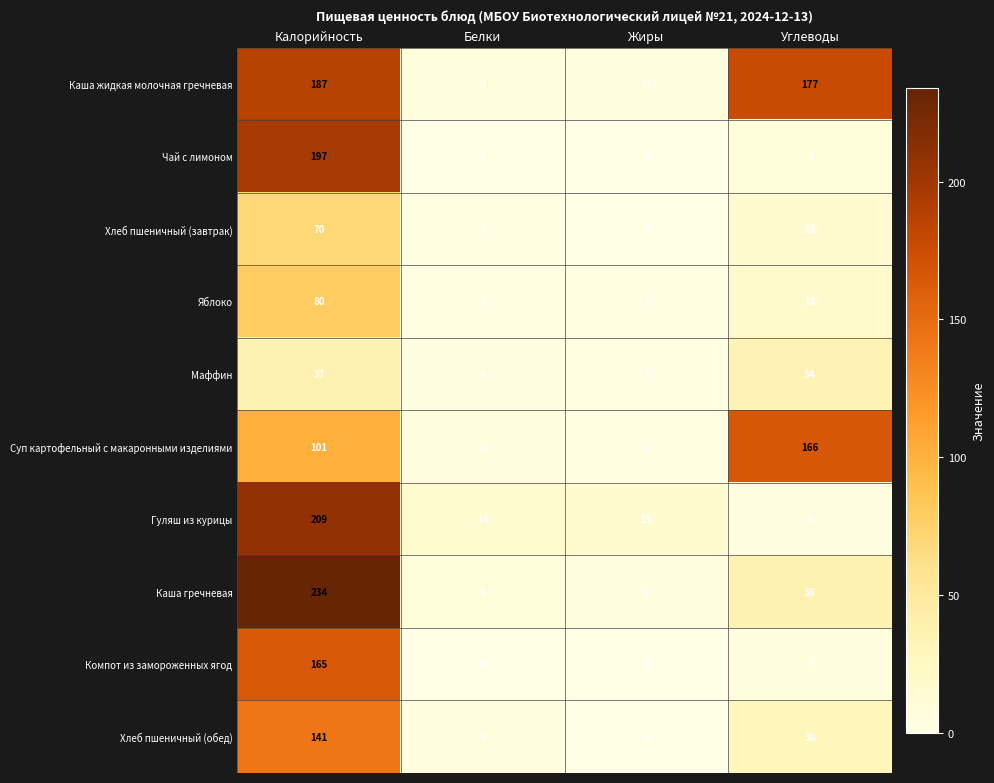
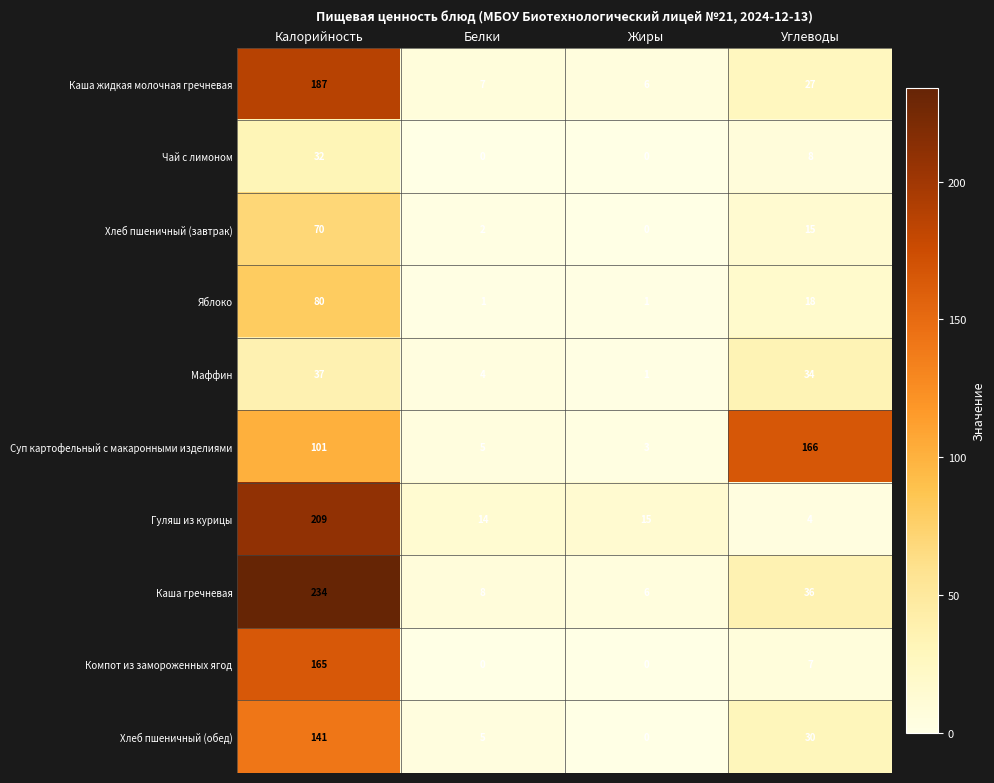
  {
    "Каша жидкая молочная гречневая": {
      "Калорийность": 187,
-     "Углеводы": 177
+     "Углеводы": 27
    },
    "Чай с лимоном": {
-     "Калорийность": 197
+     "Калорийность": 32
    },
    "Хлеб пшеничный (завтрак)": {
      "Калорийность": 70
    },
    "Яблоко": {
      "Калорийность": 80,
      "Углеводы": 18
    },
    "Маффин": {
      "Калорийность": 37,
      "Углеводы": 34
    },
    "Суп картофельный с макаронными изделиями": {
      "Калорийность": 101,
      "Углеводы": 166
    },
    "Гуляш из курицы": {
      "Калорийность": 209
    },
    "Каша гречневая": {
      "Калорийность": 234,
      "Углеводы": 36
    },
    "Компот из замороженных ягод": {
      "Калорийность": 165
    },
    "Хлеб пшеничный (обед)": {
      "Калорийность": 141,
      "Углеводы": 30
    }
  }
